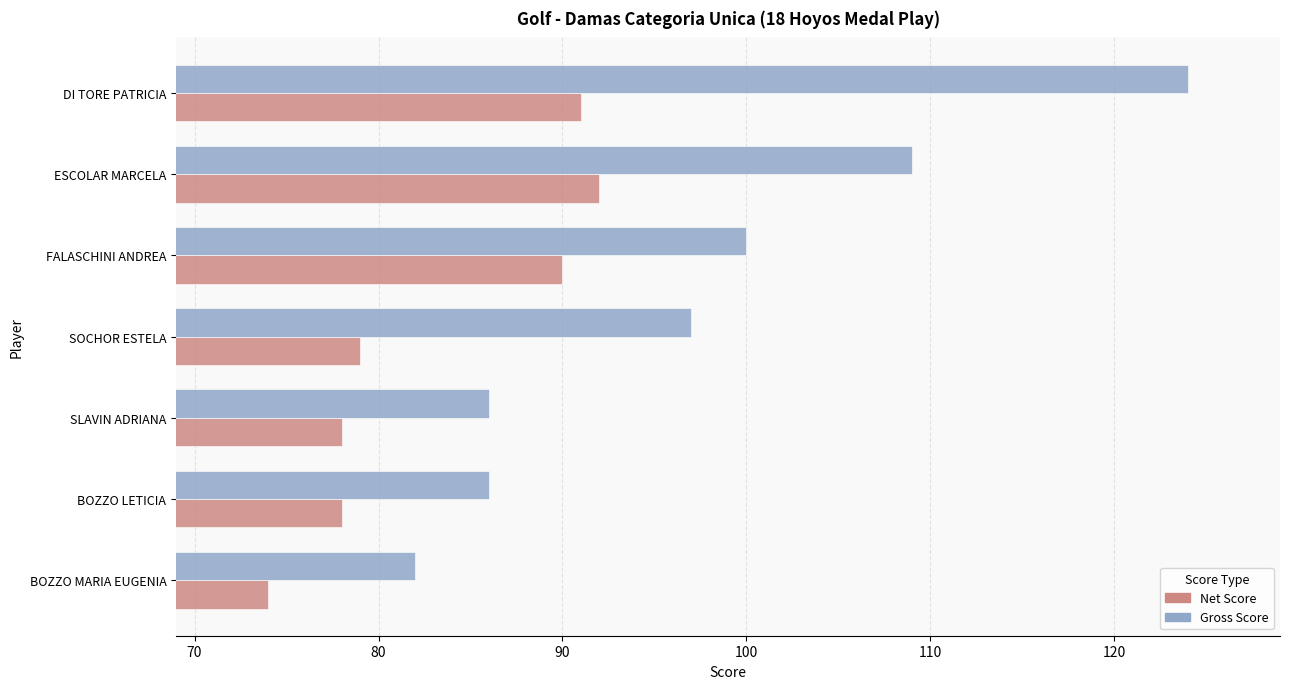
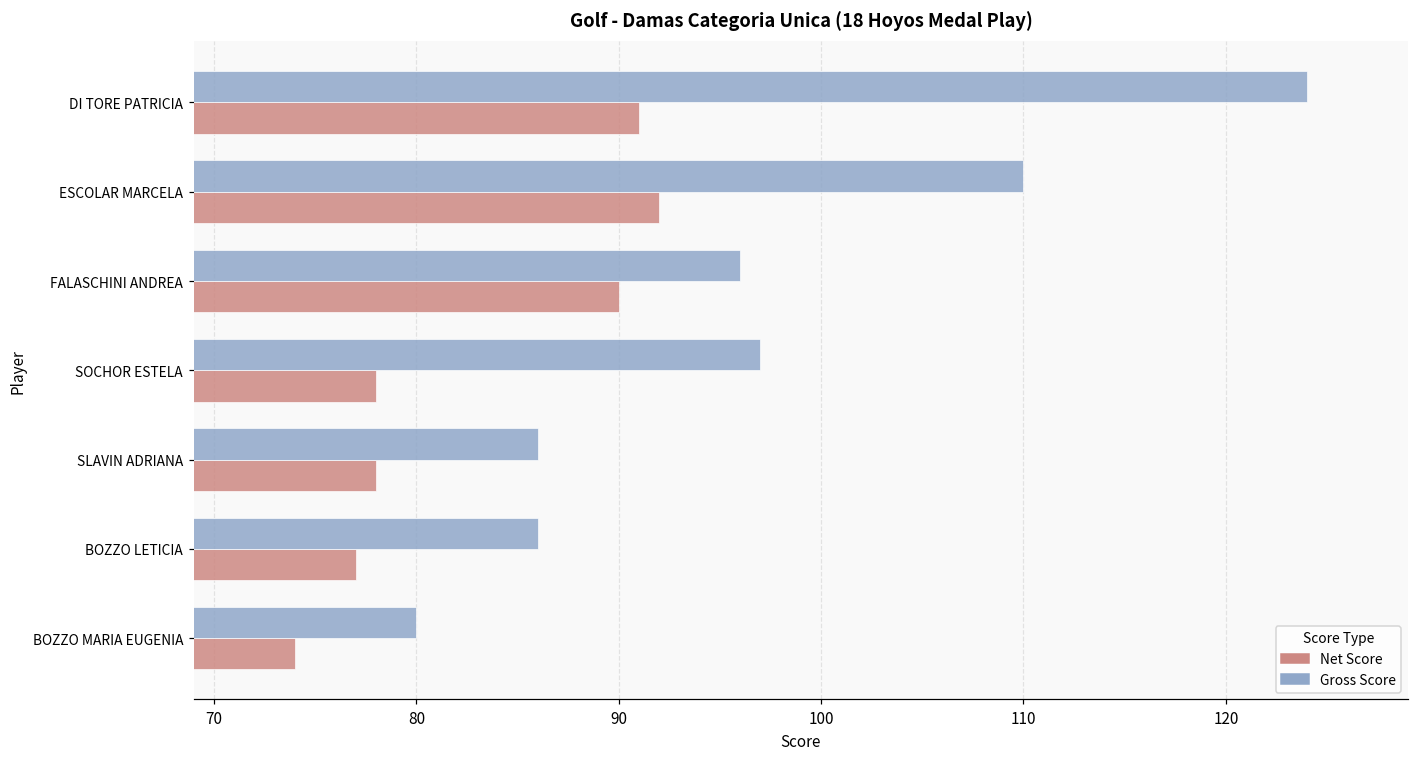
  {
    "Net Score": {
      "DI TORE PATRICIA": 91,
      "ESCOLAR MARCELA": 92,
      "FALASCHINI ANDREA": 90,
-     "SOCHOR ESTELA": 79,
+     "SOCHOR ESTELA": 78,
      "SLAVIN ADRIANA": 78,
-     "BOZZO LETICIA": 78,
+     "BOZZO LETICIA": 77,
      "BOZZO MARIA EUGENIA": 74
    },
    "Gross Score": {
      "DI TORE PATRICIA": 124,
-     "ESCOLAR MARCELA": 109,
-     "FALASCHINI ANDREA": 100,
+     "ESCOLAR MARCELA": 110,
+     "FALASCHINI ANDREA": 96,
      "SOCHOR ESTELA": 97,
      "SLAVIN ADRIANA": 86,
      "BOZZO LETICIA": 86,
-     "BOZZO MARIA EUGENIA": 82
+     "BOZZO MARIA EUGENIA": 80
    }
  }
